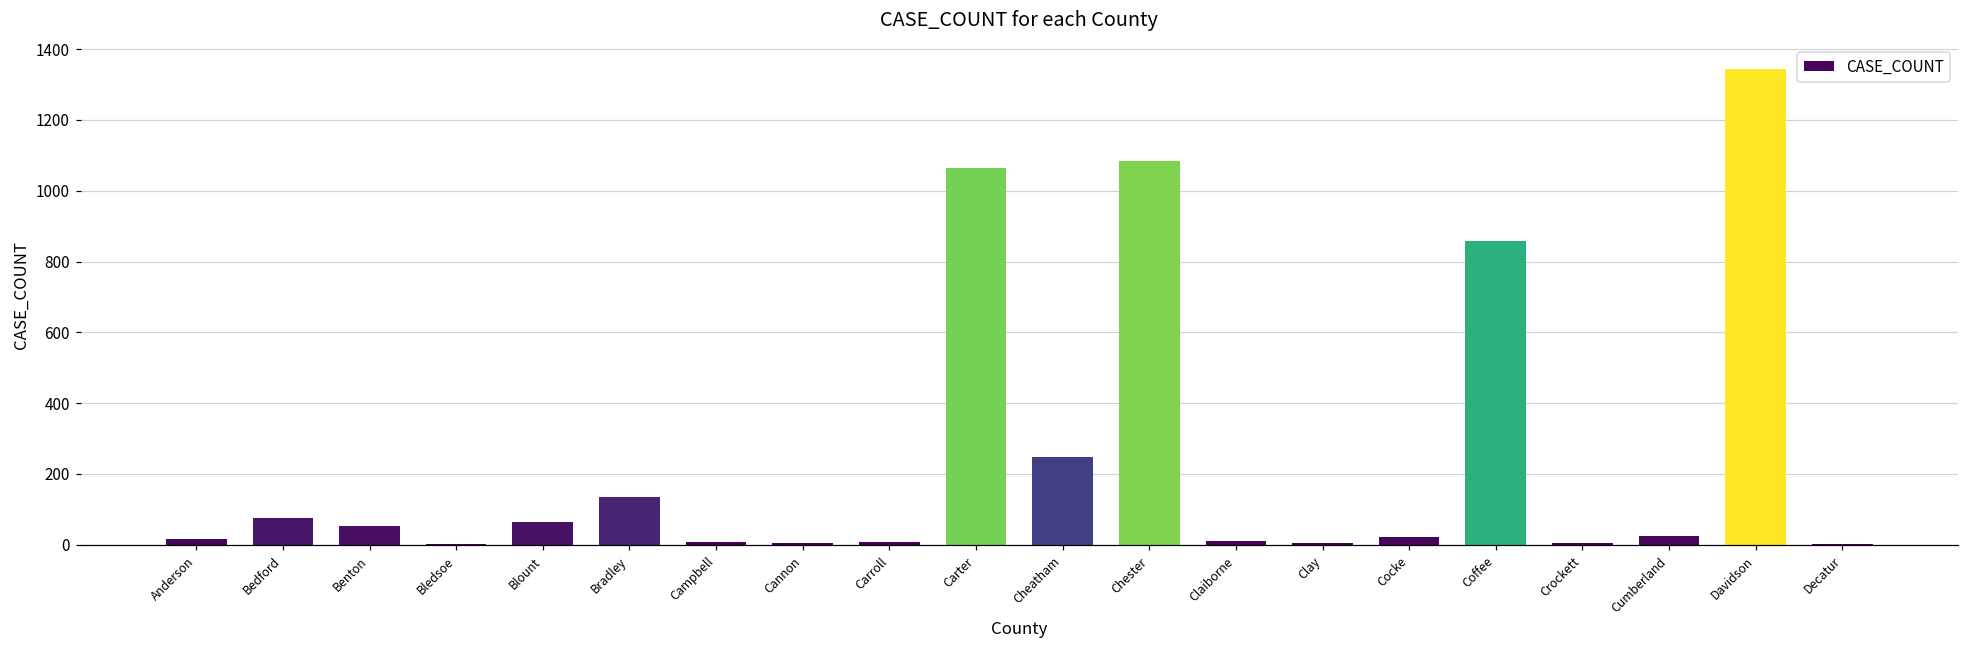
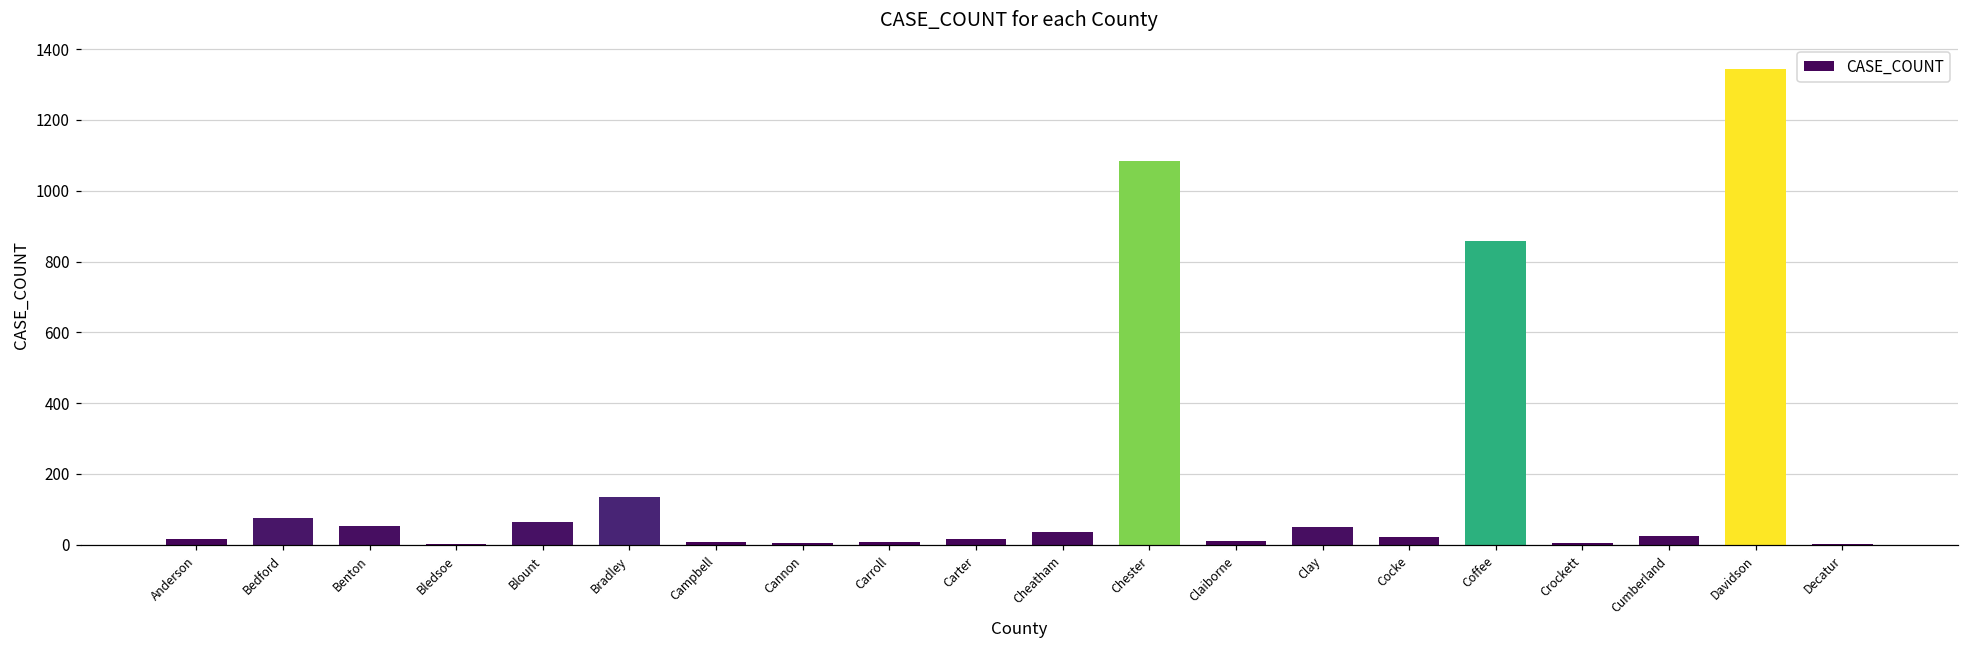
  {
    "Anderson": 20,
    "Bedford": 80,
    "Benton": 50,
    "Blount": 60,
    "Bradley": 140,
    "Campbell": 10,
-   "Carter": 1060,
-   "Cheatham": 250,
+   "Carter": 20,
+   "Cheatham": 40,
    "Chester": 1080,
    "Claiborne": 10,
-   "Clay": 10,
+   "Clay": 50,
    "Cocke": 20,
    "Coffee": 860,
    "Cumberland": 20,
    "Davidson": 1350
  }
